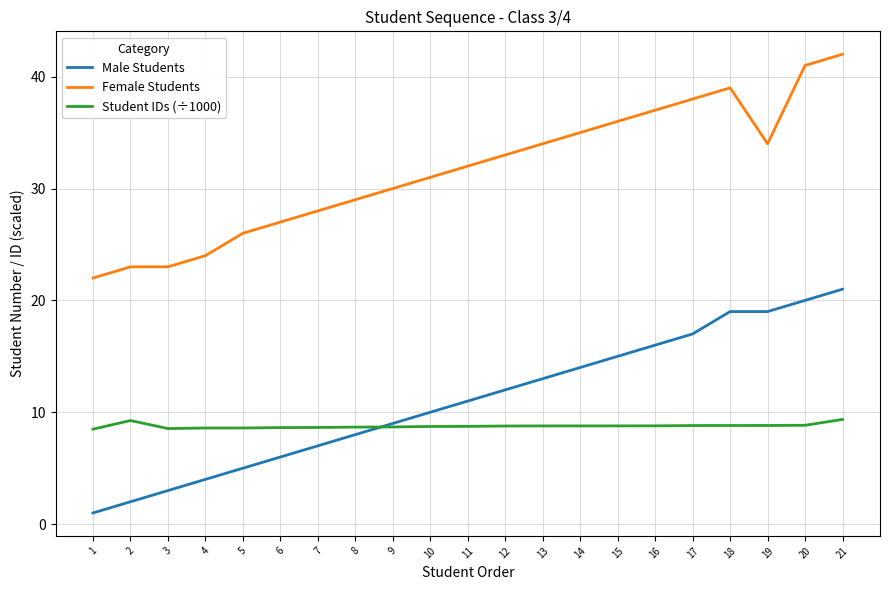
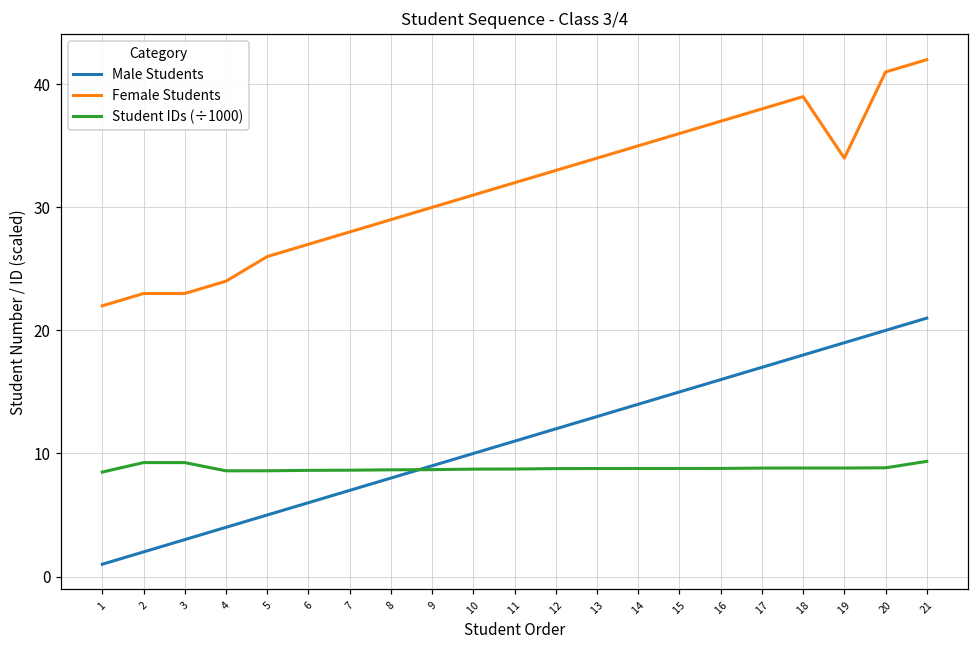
  {
    "Male Students": {
      "1": 1,
      "2": 2,
      "3": 3,
      "4": 4,
      "5": 5,
      "6": 6,
      "7": 7,
      "8": 8,
      "9": 9,
      "10": 10,
      "11": 11,
      "12": 12,
      "13": 13,
      "14": 14,
      "15": 15,
      "16": 16,
      "17": 17,
-     "18": 19,
+     "18": 18,
      "19": 19,
      "20": 20,
      "21": 21
    },
    "Female Students": {
      "1": 22.0,
      "2": 23.0,
      "3": 23.0,
      "4": 24.0,
      "5": 26.0,
      "6": 27.0,
      "7": 28.0,
      "8": 29.0,
      "9": 30.0,
      "10": 31.0,
      "11": 32.0,
      "12": 33.0,
      "13": 34.0,
      "14": 35.0,
      "15": 36.0,
      "16": 37.0,
      "17": 38.0,
      "18": 39.0,
      "19": 34.0,
      "20": 41.0,
      "21": 42.0
    },
    "Student IDs (÷1000)": {
      "1": 8.5,
      "2": 9.3,
-     "3": 8.5,
+     "3": 9.3,
      "4": 8.6,
      "5": 8.6,
      "6": 8.6,
      "7": 8.6,
      "8": 8.7,
      "9": 8.7,
      "10": 8.7,
      "11": 8.7,
      "12": 8.8,
      "13": 8.8,
      "14": 8.8,
      "15": 8.8,
      "16": 8.8,
      "17": 8.8,
      "18": 8.8,
      "19": 8.8,
      "20": 8.8,
      "21": 9.4
    }
  }
